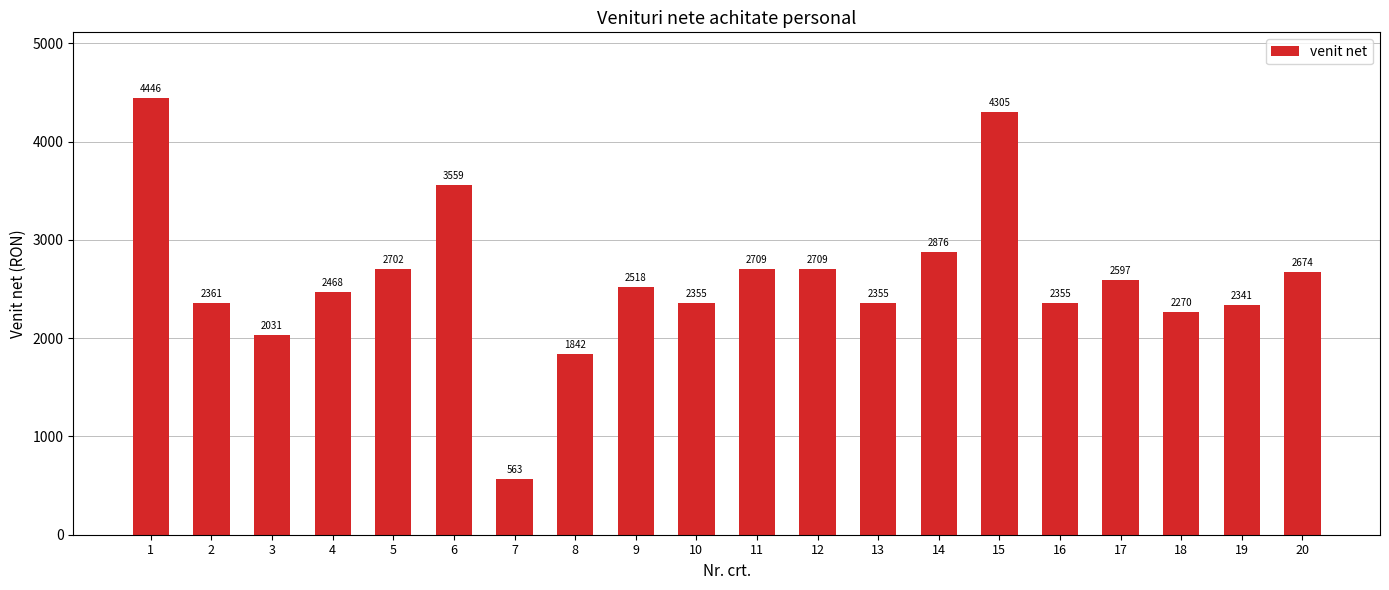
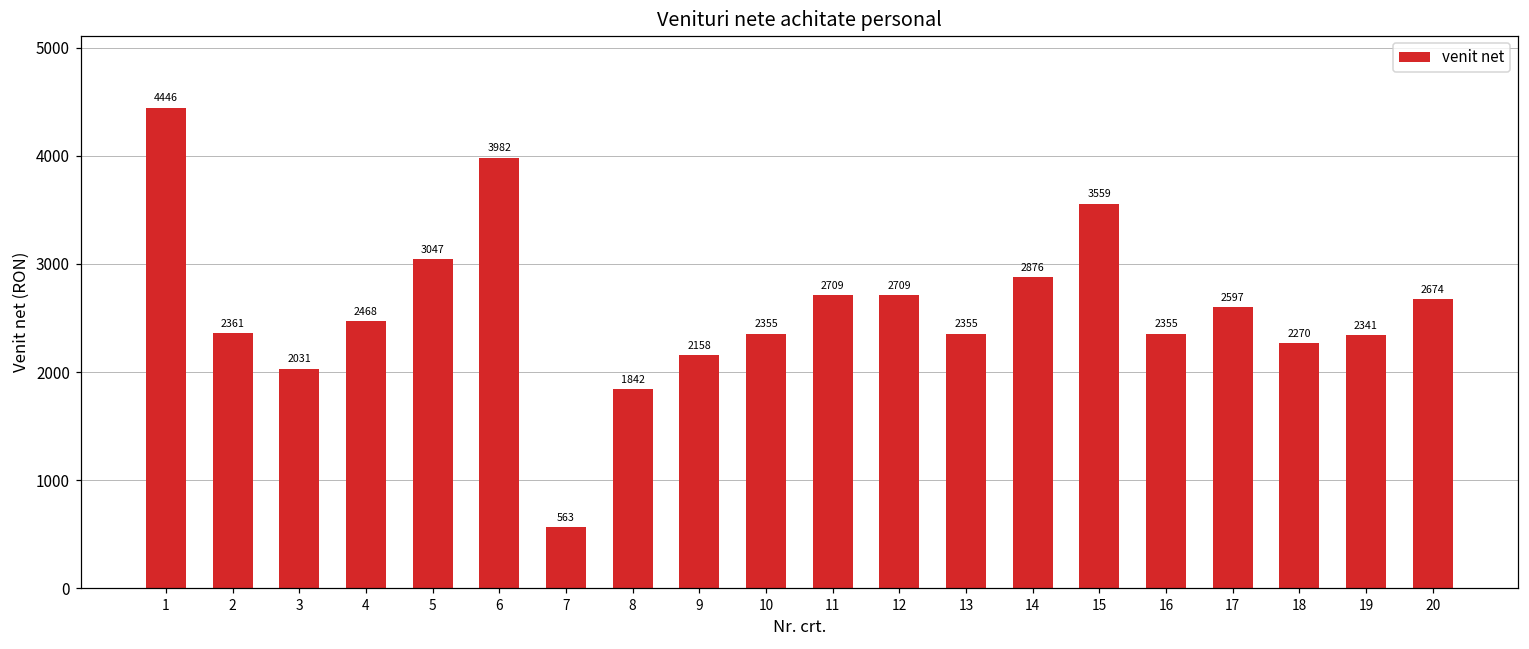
  {
    "1": 4446,
    "2": 2361,
    "3": 2031,
    "4": 2468,
-   "5": 2702,
-   "6": 3559,
+   "5": 3047,
+   "6": 3982,
    "7": 563,
    "8": 1842,
-   "9": 2518,
+   "9": 2158,
    "10": 2355,
    "11": 2709,
    "12": 2709,
    "13": 2355,
    "14": 2876,
-   "15": 4305,
+   "15": 3559,
    "16": 2355,
    "17": 2597,
    "18": 2270,
    "19": 2341,
    "20": 2674
  }
